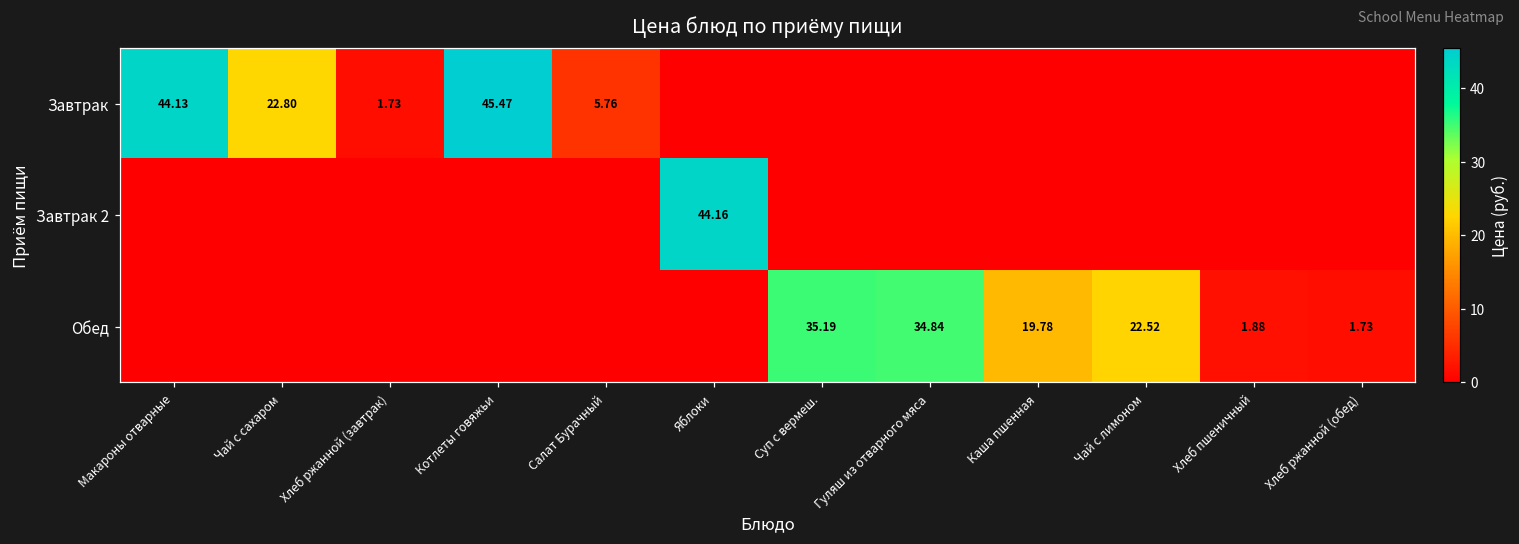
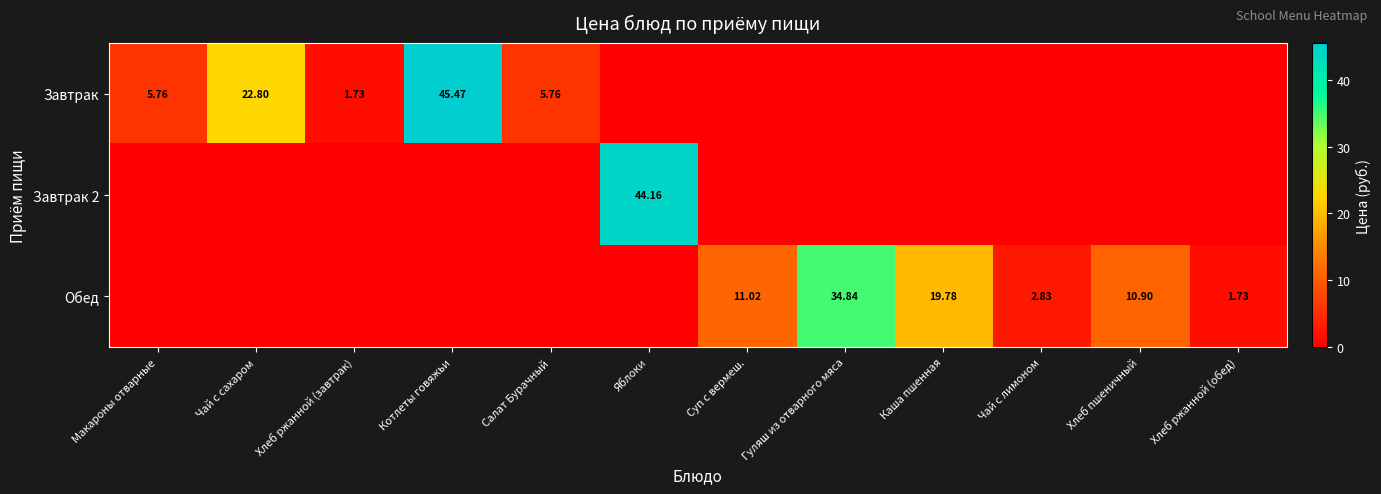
  {
    "Завтрак": {
-     "Макароны отварные": 44.13,
+     "Макароны отварные": 5.76,
      "Чай с сахаром": 22.80,
      "Хлеб ржанной (завтрак)": 1.73,
      "Котлеты говяжьи": 45.47,
      "Салат Бурачный": 5.76
    },
    "Завтрак 2": {
      "Яблоки": 44.16
    },
    "Обед": {
-     "Суп с вермеш.": 35.19,
+     "Суп с вермеш.": 11.02,
      "Гуляш из отварного мяса": 34.84,
      "Каша пшенная": 19.78,
-     "Чай с лимоном": 22.52,
-     "Хлеб пшеничный": 1.88,
+     "Чай с лимоном": 2.83,
+     "Хлеб пшеничный": 10.90,
      "Хлеб ржанной (обед)": 1.73
    }
  }
